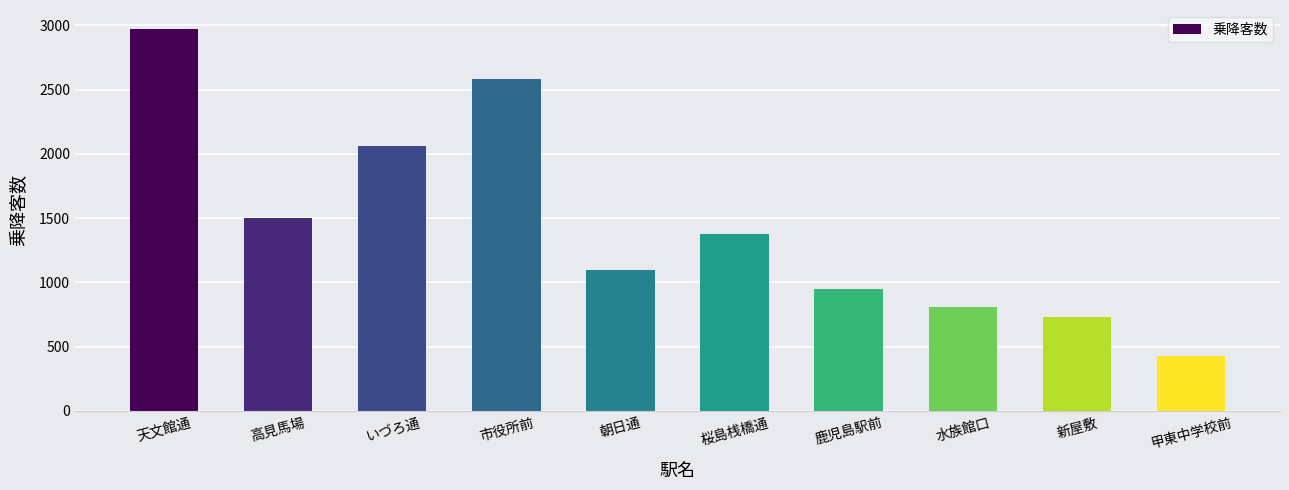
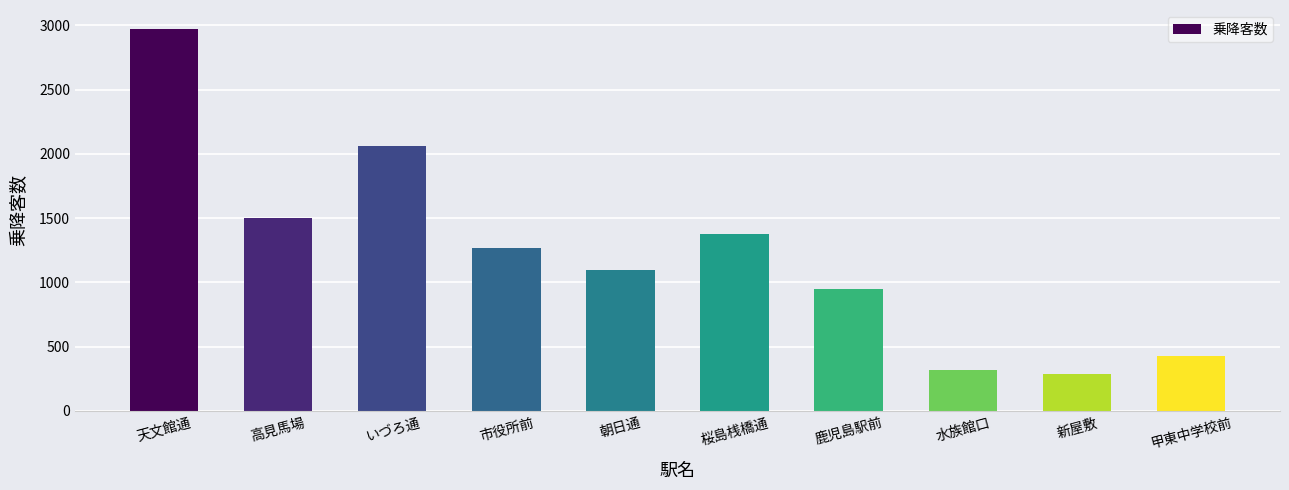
  {
    "天文館通": 2970,
    "高見馬場": 1500,
    "いづろ通": 2060,
-   "市役所前": 2580,
+   "市役所前": 1270,
    "朝日通": 1100,
    "桜島桟橋通": 1380,
    "鹿児島駅前": 950,
-   "水族館口": 810,
-   "新屋敷": 730,
+   "水族館口": 320,
+   "新屋敷": 290,
    "甲東中学校前": 420
  }
